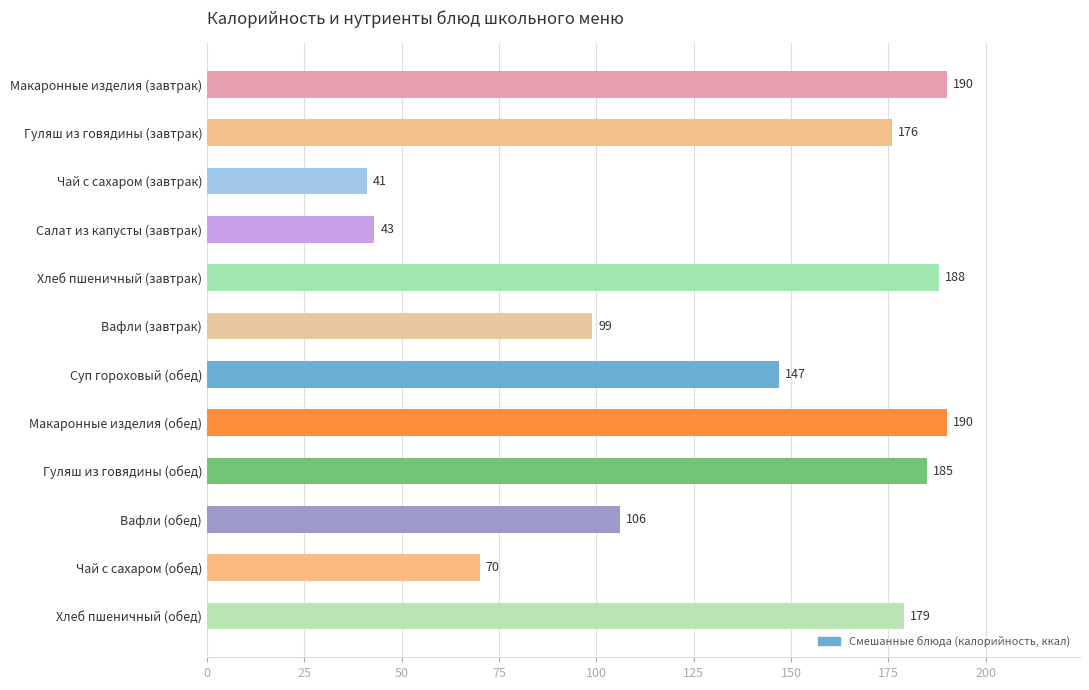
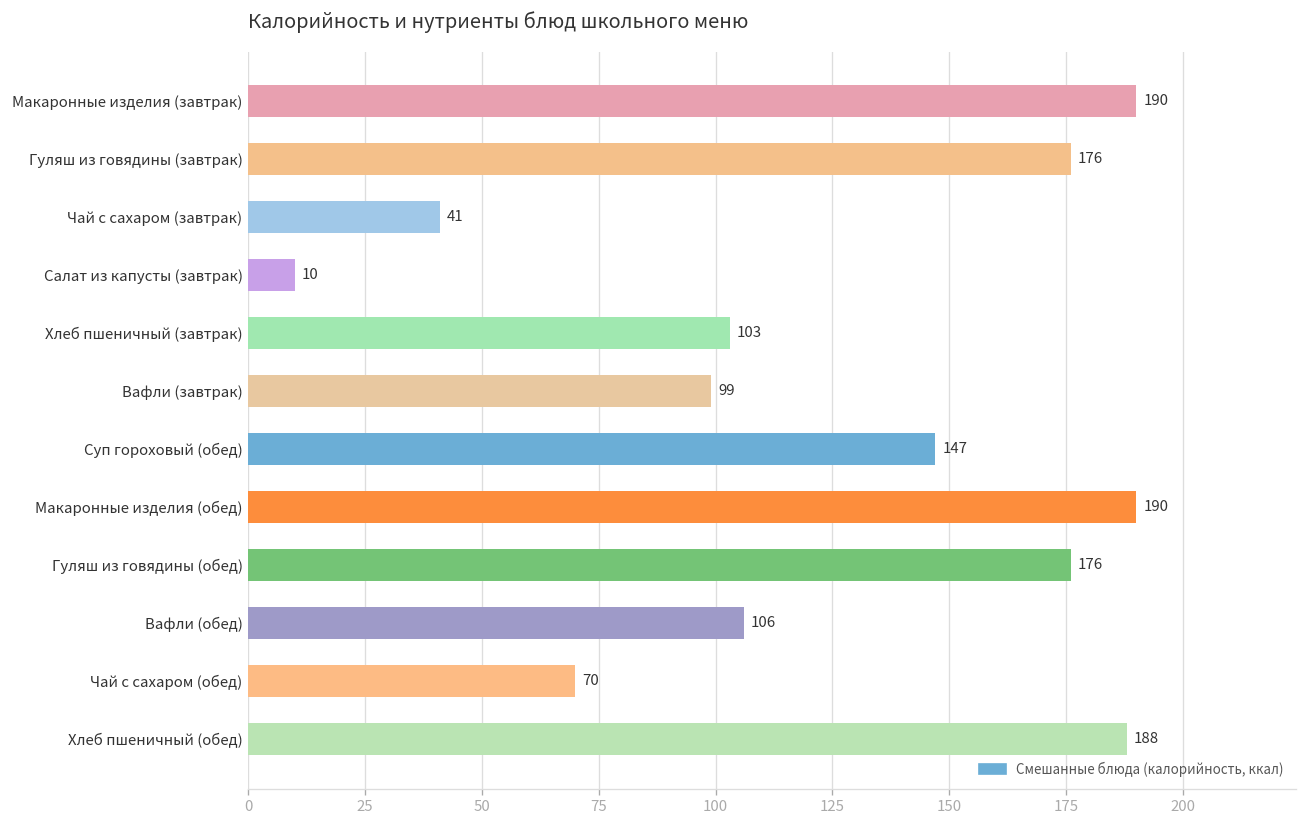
  {
    "Макаронные изделия (завтрак)": 190,
    "Гуляш из говядины (завтрак)": 176,
    "Чай с сахаром (завтрак)": 41,
-   "Салат из капусты (завтрак)": 43,
-   "Хлеб пшеничный (завтрак)": 188,
+   "Салат из капусты (завтрак)": 10,
+   "Хлеб пшеничный (завтрак)": 103,
    "Вафли (завтрак)": 99,
    "Суп гороховый (обед)": 147,
    "Макаронные изделия (обед)": 190,
-   "Гуляш из говядины (обед)": 185,
+   "Гуляш из говядины (обед)": 176,
    "Вафли (обед)": 106,
    "Чай с сахаром (обед)": 70,
-   "Хлеб пшеничный (обед)": 179
+   "Хлеб пшеничный (обед)": 188
  }
